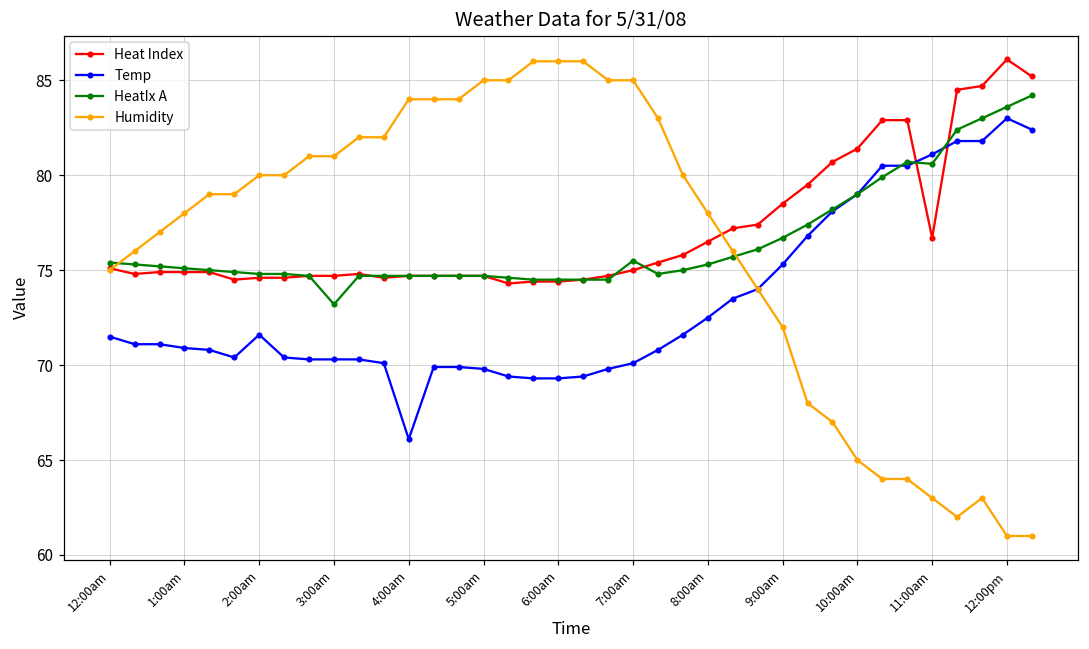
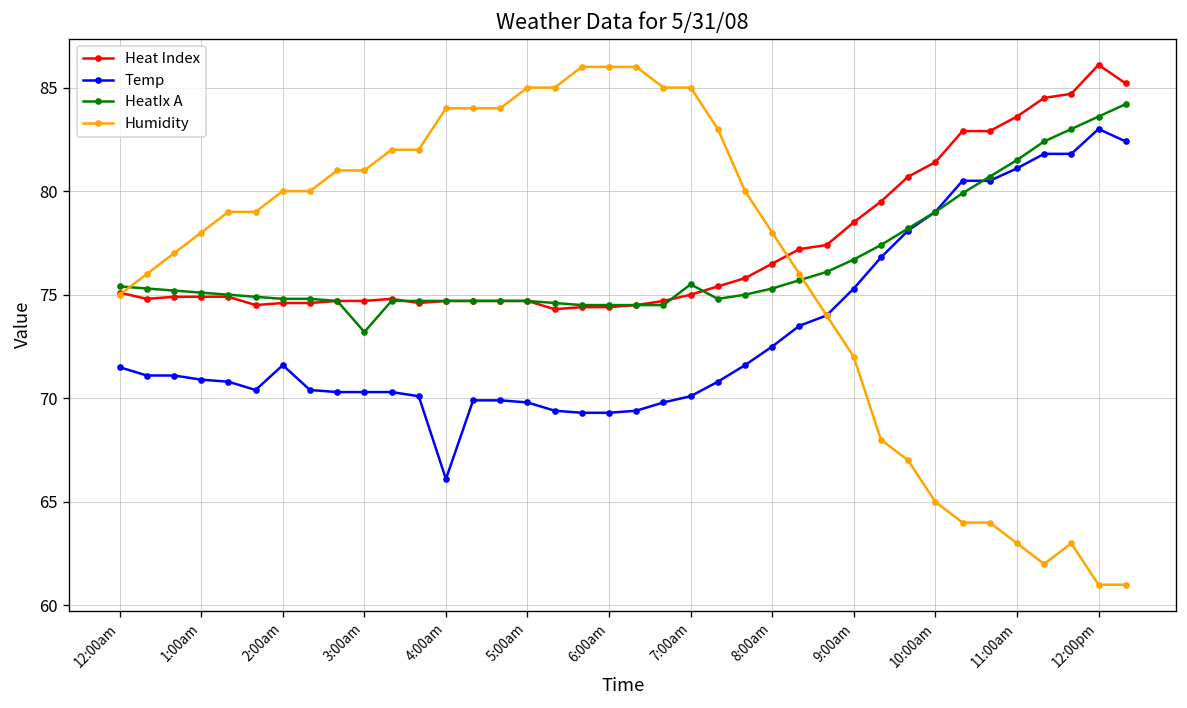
  {
    "Heat Index": {
      "1:00am": 74.9,
      "2:00am": 74.6,
      "3:00am": 74.7,
      "7:00am": 75.0,
      "8:00am": 76.5,
      "9:00am": 78.5,
      "10:00am": 81.4,
-     "11:00am": 76.7,
+     "11:00am": 83.6,
      "12:00pm": 86.1
    },
    "Temp": {
      "12:00am": 71.5,
      "1:00am": 70.9,
      "2:00am": 71.6,
      "3:00am": 70.3,
      "4:00am": 66.1,
      "5:00am": 69.8,
      "6:00am": 69.3,
      "7:00am": 70.1,
      "8:00am": 72.5,
      "9:00am": 75.3,
      "11:00am": 81.1,
      "12:00pm": 83.0
    },
    "HeatIx A": {
      "12:00am": 75.4,
      "1:00am": 75.1,
      "2:00am": 74.8,
      "3:00am": 73.2,
      "7:00am": 75.5,
      "8:00am": 75.3,
      "9:00am": 76.7,
-     "11:00am": 80.6,
+     "11:00am": 81.5,
      "12:00pm": 83.6
    },
    "Humidity": {
      "1:00am": 78.0,
      "2:00am": 80.0,
      "3:00am": 81.0,
      "4:00am": 84.0,
      "5:00am": 85.0,
      "6:00am": 86.0,
      "7:00am": 85.0,
      "8:00am": 78.0,
      "9:00am": 72.0,
      "10:00am": 65.0,
      "11:00am": 63.0,
      "12:00pm": 61.0
    }
  }
